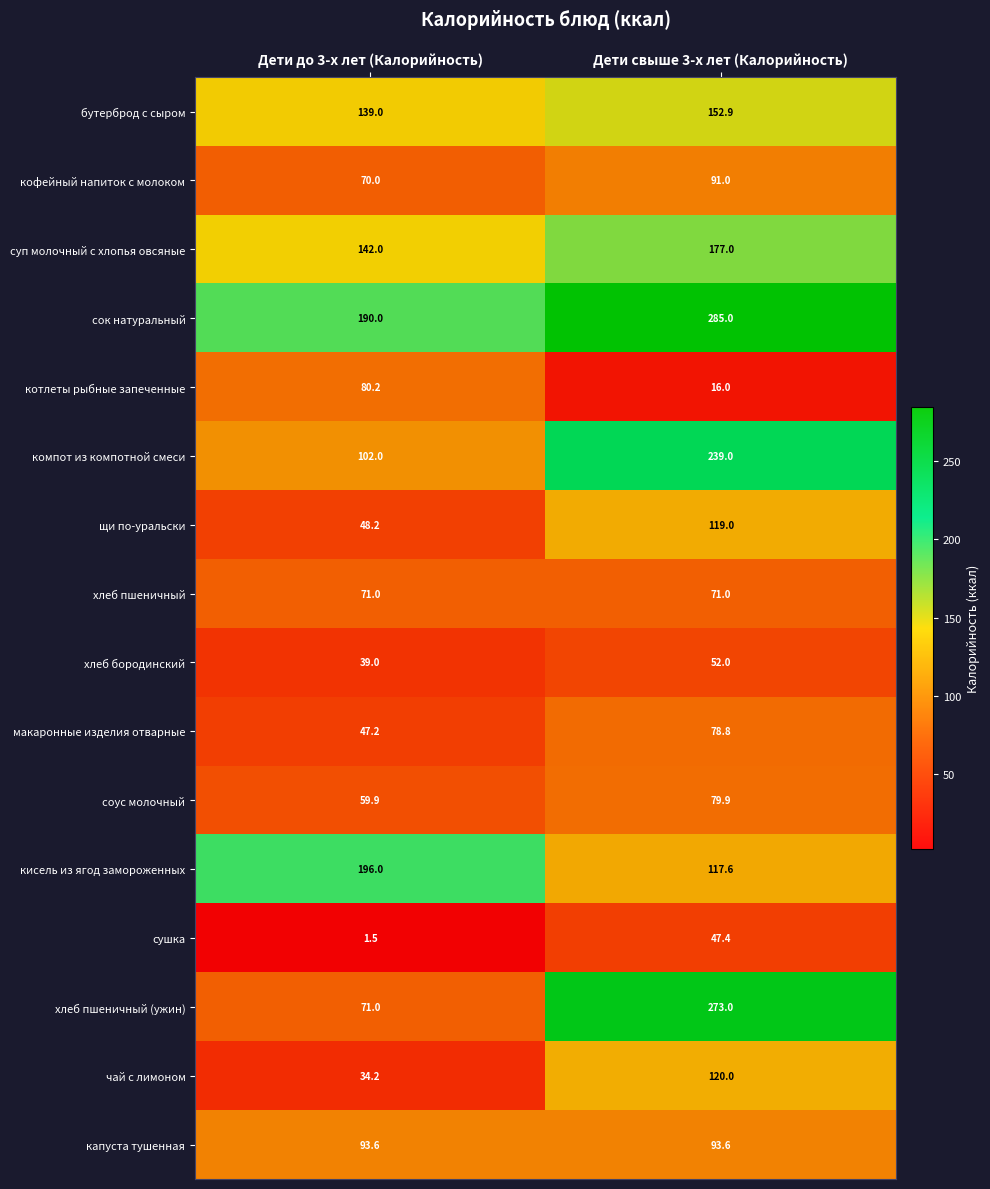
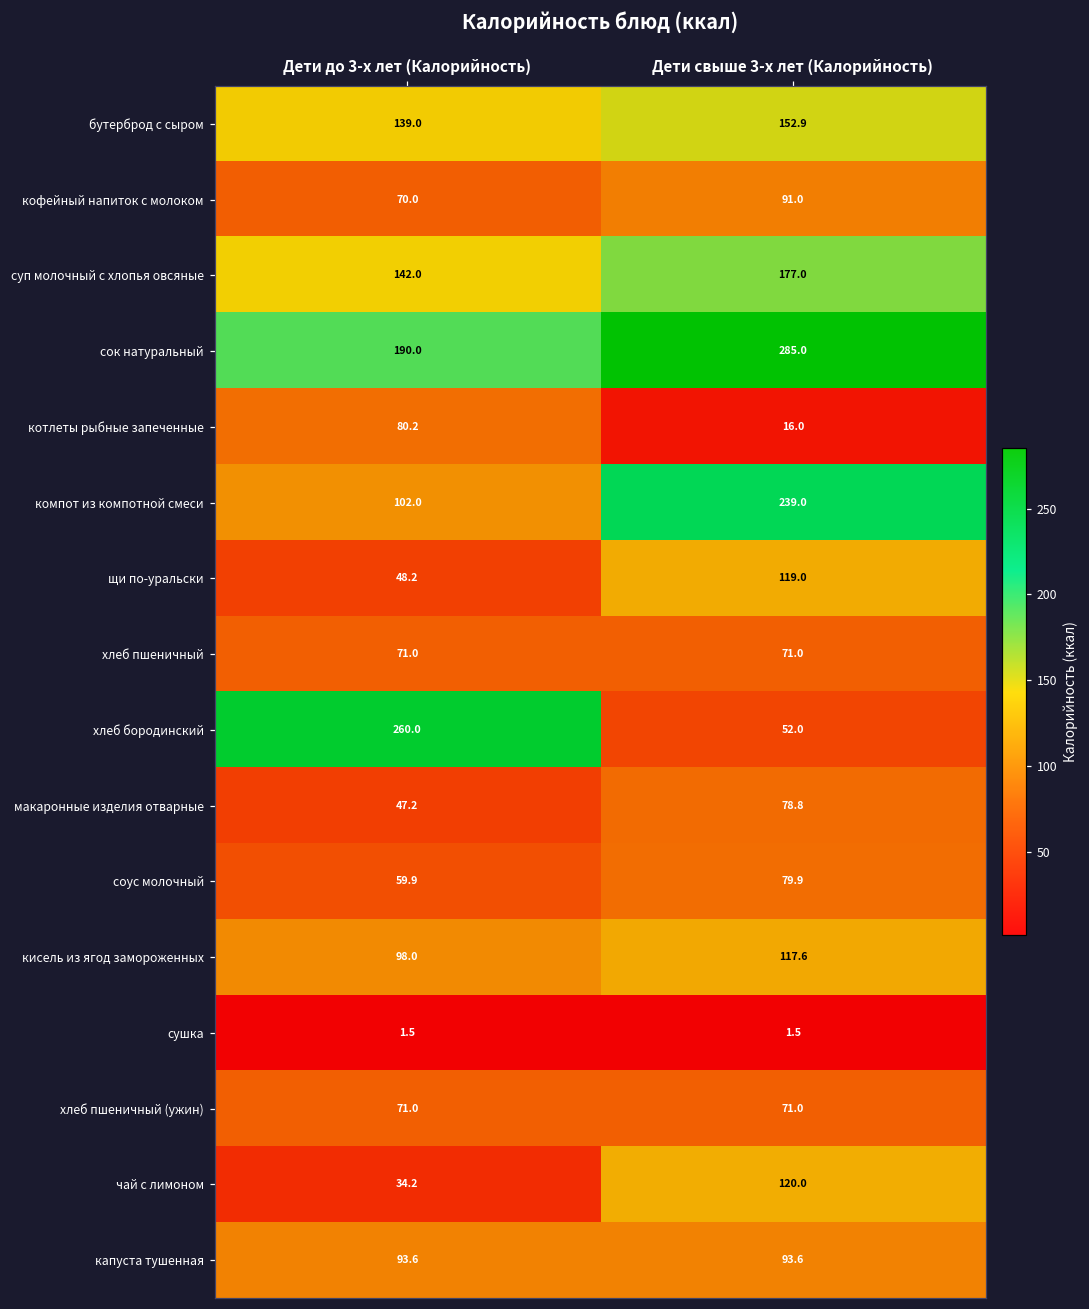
  {
    "бутерброд с сыром": {
      "Дети до 3-х лет (Калорийность)": 139.0,
      "Дети свыше 3-х лет (Калорийность)": 152.9
    },
    "кофейный напиток с молоком": {
      "Дети до 3-х лет (Калорийность)": 70.0,
      "Дети свыше 3-х лет (Калорийность)": 91.0
    },
    "суп молочный с хлопья овсяные": {
      "Дети до 3-х лет (Калорийность)": 142.0,
      "Дети свыше 3-х лет (Калорийность)": 177.0
    },
    "сок натуральный": {
      "Дети до 3-х лет (Калорийность)": 190.0,
      "Дети свыше 3-х лет (Калорийность)": 285.0
    },
    "котлеты рыбные запеченные": {
      "Дети до 3-х лет (Калорийность)": 80.2,
      "Дети свыше 3-х лет (Калорийность)": 16.0
    },
    "компот из компотной смеси": {
      "Дети до 3-х лет (Калорийность)": 102.0,
      "Дети свыше 3-х лет (Калорийность)": 239.0
    },
    "щи по-уральски": {
      "Дети до 3-х лет (Калорийность)": 48.2,
      "Дети свыше 3-х лет (Калорийность)": 119.0
    },
    "хлеб пшеничный": {
      "Дети до 3-х лет (Калорийность)": 71.0,
      "Дети свыше 3-х лет (Калорийность)": 71.0
    },
    "хлеб бородинский": {
-     "Дети до 3-х лет (Калорийность)": 39.0,
+     "Дети до 3-х лет (Калорийность)": 260.0,
      "Дети свыше 3-х лет (Калорийность)": 52.0
    },
    "макаронные изделия отварные": {
      "Дети до 3-х лет (Калорийность)": 47.2,
      "Дети свыше 3-х лет (Калорийность)": 78.8
    },
    "соус молочный": {
      "Дети до 3-х лет (Калорийность)": 59.9,
      "Дети свыше 3-х лет (Калорийность)": 79.9
    },
    "кисель из ягод замороженных": {
-     "Дети до 3-х лет (Калорийность)": 196.0,
+     "Дети до 3-х лет (Калорийность)": 98.0,
      "Дети свыше 3-х лет (Калорийность)": 117.6
    },
    "сушка": {
      "Дети до 3-х лет (Калорийность)": 1.5,
-     "Дети свыше 3-х лет (Калорийность)": 47.4
+     "Дети свыше 3-х лет (Калорийность)": 1.5
    },
    "хлеб пшеничный (ужин)": {
      "Дети до 3-х лет (Калорийность)": 71.0,
-     "Дети свыше 3-х лет (Калорийность)": 273.0
+     "Дети свыше 3-х лет (Калорийность)": 71.0
    },
    "чай с лимоном": {
      "Дети до 3-х лет (Калорийность)": 34.2,
      "Дети свыше 3-х лет (Калорийность)": 120.0
    },
    "капуста тушенная": {
      "Дети до 3-х лет (Калорийность)": 93.6,
      "Дети свыше 3-х лет (Калорийность)": 93.6
    }
  }
